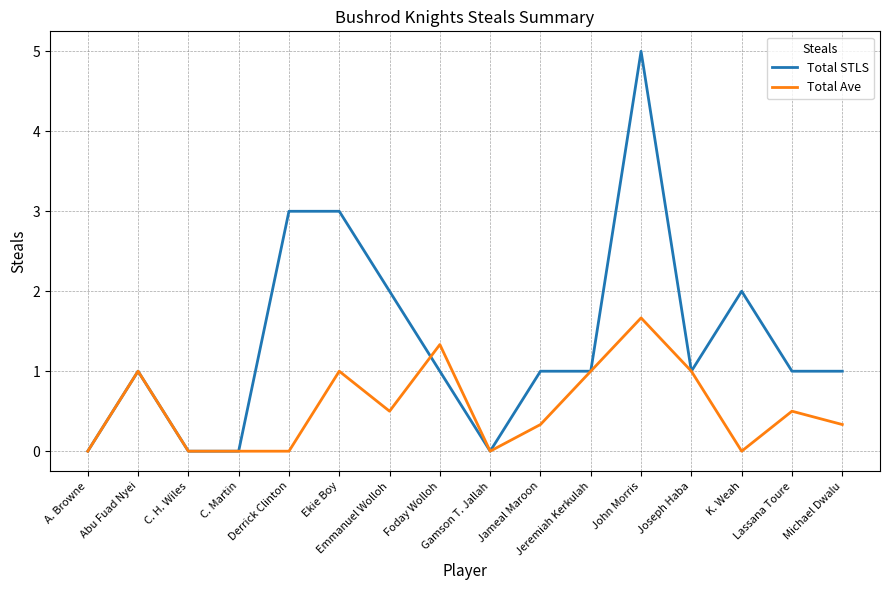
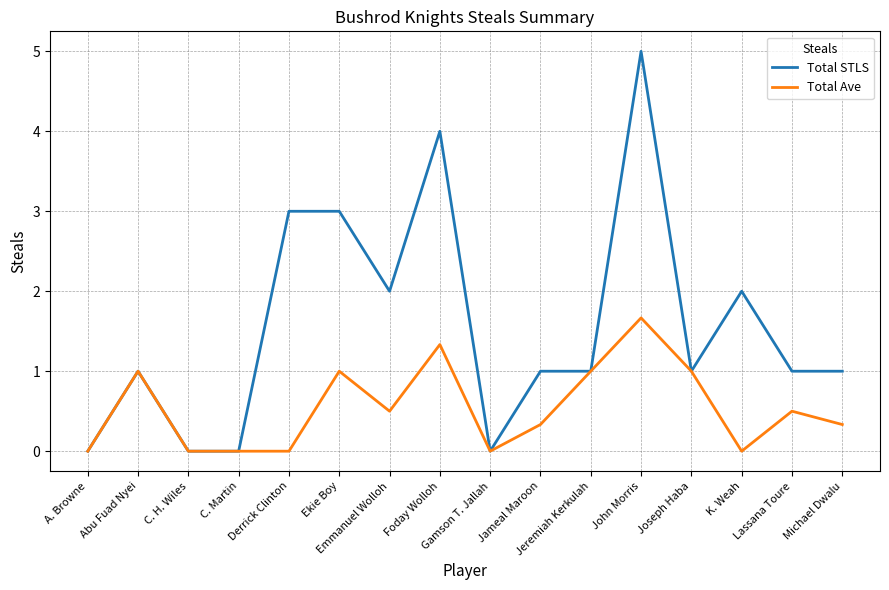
  {
    "Total STLS": {
      "Derrick Clinton": 3,
      "Ekie Boy": 3,
      "Emmanuel Wolloh": 2,
-     "Foday Wolloh": 1,
+     "Foday Wolloh": 4,
      "Jameal Maroon": 1,
      "John Morris": 5,
      "K. Weah": 2,
      "Lassana Toure": 1,
      "Michael Dwalu": 1
    },
    "Total Ave": {
      "Derrick Clinton": 0,
      "Ekie Boy": 1,
      "Emmanuel Wolloh": 0.5,
      "Foday Wolloh": 1.3,
      "Jameal Maroon": 0.3,
      "John Morris": 1.7,
      "K. Weah": 0,
      "Lassana Toure": 0.5,
      "Michael Dwalu": 0.3
    }
  }
